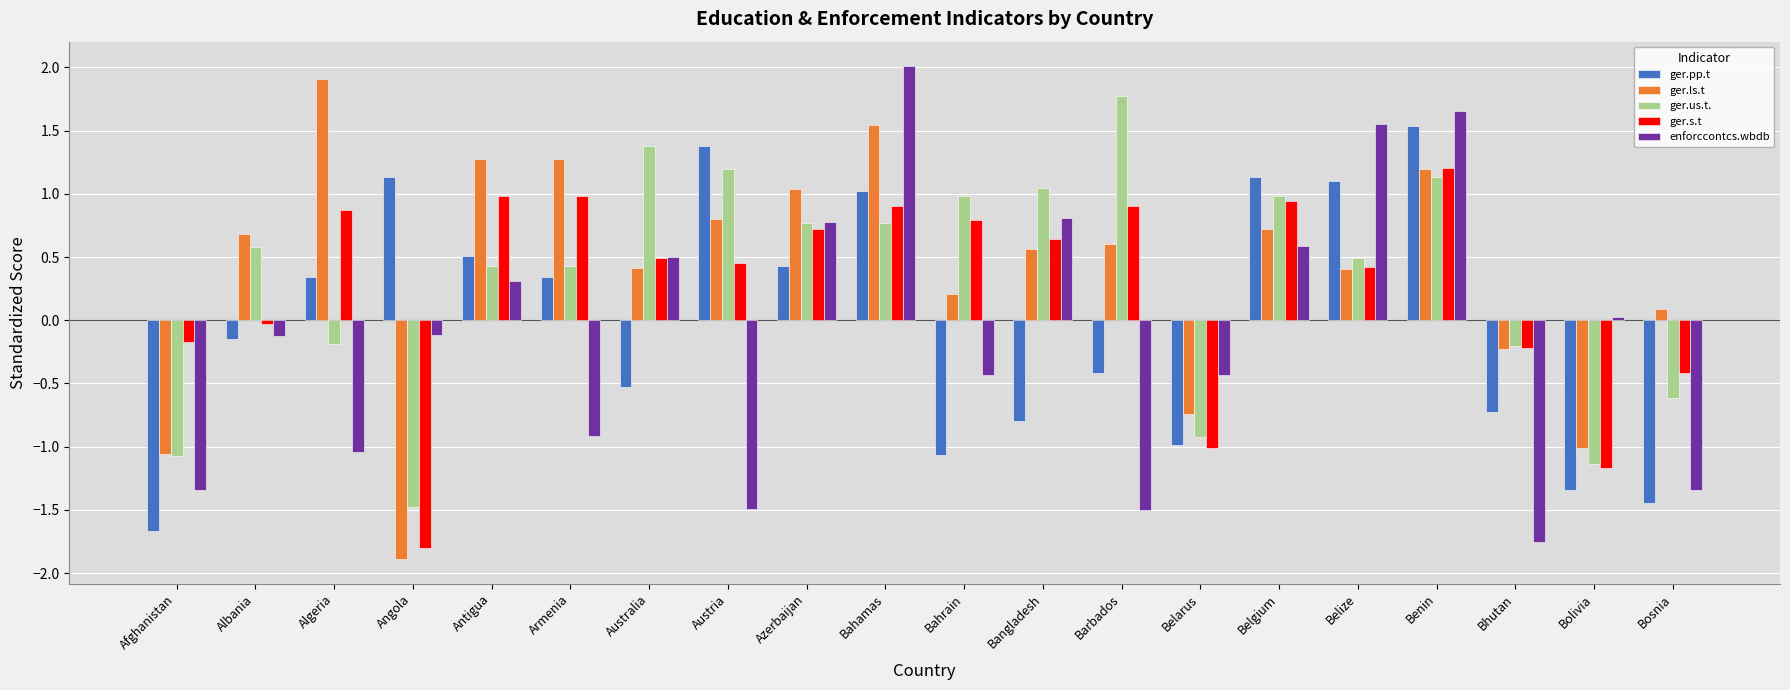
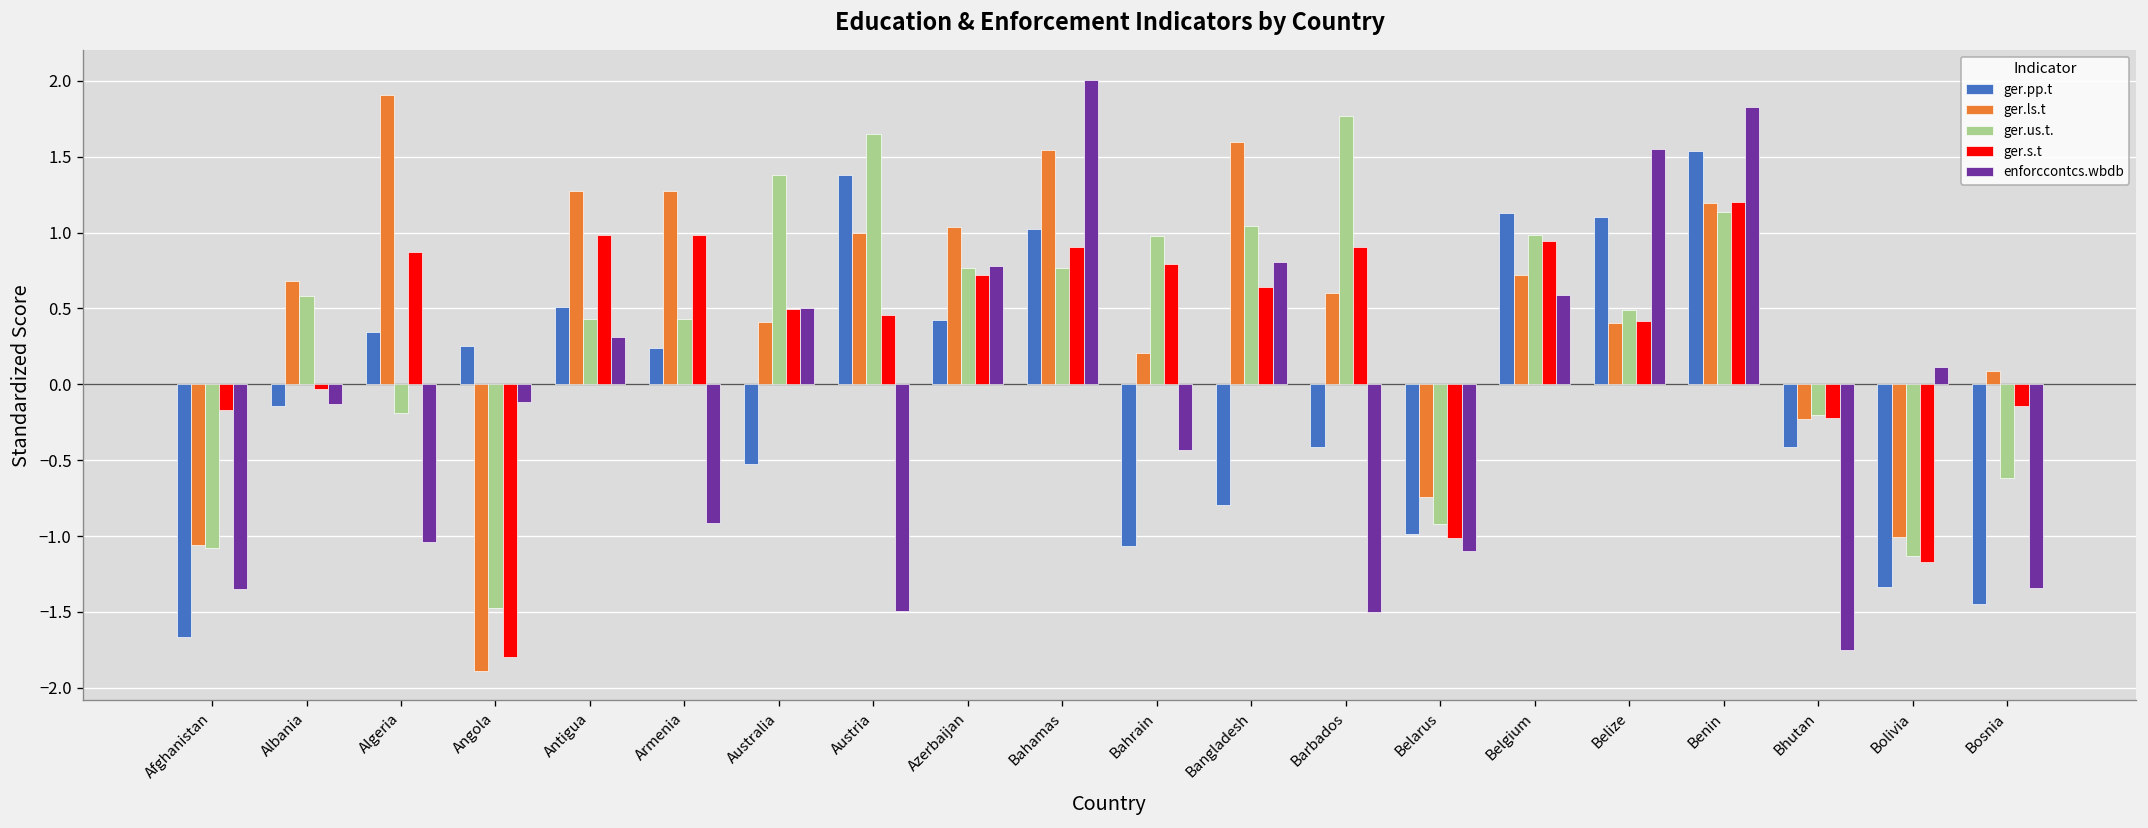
  {
    "ger.pp.t": {
      "Afghanistan": -1.67,
      "Albania": -0.15,
      "Algeria": 0.34,
-     "Angola": 1.13,
+     "Angola": 0.25,
      "Antigua": 0.51,
-     "Armenia": 0.34,
+     "Armenia": 0.24,
      "Australia": -0.53,
      "Austria": 1.38,
      "Azerbaijan": 0.43,
      "Bahamas": 1.02,
      "Bahrain": -1.06,
      "Bangladesh": -0.80,
      "Barbados": -0.42,
      "Belarus": -0.99,
      "Belgium": 1.13,
      "Belize": 1.10,
      "Benin": 1.54,
-     "Bhutan": -0.72,
+     "Bhutan": -0.42,
      "Bolivia": -1.34,
      "Bosnia": -1.45
    },
    "ger.ls.t": {
      "Afghanistan": -1.06,
      "Albania": 0.68,
      "Algeria": 1.91,
      "Angola": -1.89,
      "Antigua": 1.28,
      "Armenia": 1.28,
      "Australia": 0.41,
-     "Austria": 0.8,
+     "Austria": 1.0,
      "Azerbaijan": 1.04,
      "Bahamas": 1.54,
      "Bahrain": 0.21,
-     "Bangladesh": 0.56,
+     "Bangladesh": 1.60,
      "Barbados": 0.60,
      "Belarus": -0.74,
      "Belgium": 0.72,
      "Belize": 0.41,
      "Benin": 1.20,
      "Bhutan": -0.23,
      "Bolivia": -1.01,
      "Bosnia": 0.09
    },
    "ger.us.t.": {
      "Afghanistan": -1.08,
      "Albania": 0.58,
      "Algeria": -0.19,
      "Angola": -1.48,
      "Antigua": 0.43,
      "Armenia": 0.43,
      "Australia": 1.38,
-     "Austria": 1.20,
+     "Austria": 1.65,
      "Azerbaijan": 0.77,
      "Bahamas": 0.77,
      "Bahrain": 0.98,
      "Bangladesh": 1.04,
      "Barbados": 1.77,
      "Belarus": -0.92,
      "Belgium": 0.98,
      "Belize": 0.49,
      "Benin": 1.14,
      "Bhutan": -0.20,
      "Bolivia": -1.13,
      "Bosnia": -0.62
    },
    "ger.s.t": {
      "Afghanistan": -0.17,
      "Albania": -0.03,
      "Algeria": 0.87,
      "Angola": -1.80,
      "Antigua": 0.98,
      "Armenia": 0.98,
      "Australia": 0.49,
      "Austria": 0.46,
      "Azerbaijan": 0.72,
      "Bahamas": 0.91,
      "Bahrain": 0.79,
      "Bangladesh": 0.64,
      "Barbados": 0.91,
      "Belarus": -1.01,
      "Belgium": 0.94,
      "Belize": 0.42,
      "Benin": 1.20,
      "Bhutan": -0.22,
      "Bolivia": -1.17,
-     "Bosnia": -0.42
+     "Bosnia": -0.15
    },
    "enforccontcs.wbdb": {
      "Afghanistan": -1.35,
      "Albania": -0.13,
      "Algeria": -1.04,
      "Angola": -0.12,
      "Antigua": 0.31,
      "Armenia": -0.91,
      "Australia": 0.50,
      "Austria": -1.50,
      "Azerbaijan": 0.78,
      "Bahamas": 2.01,
      "Bahrain": -0.43,
      "Bangladesh": 0.81,
      "Barbados": -1.50,
-     "Belarus": -0.43,
+     "Belarus": -1.10,
      "Belgium": 0.59,
      "Belize": 1.55,
-     "Benin": 1.65,
+     "Benin": 1.83,
      "Bhutan": -1.75,
-     "Bolivia": 0.03,
+     "Bolivia": 0.11,
      "Bosnia": -1.34
    }
  }
